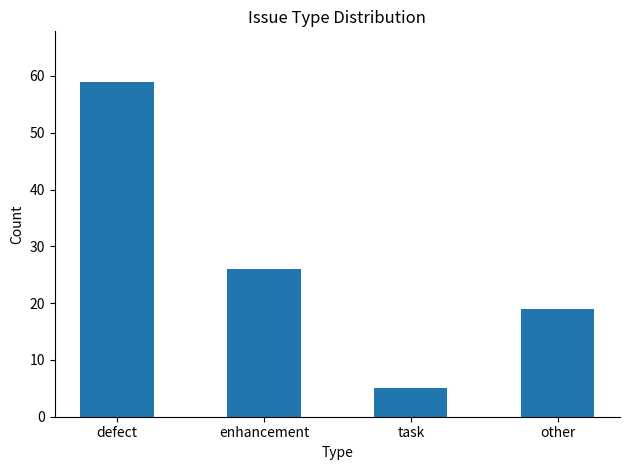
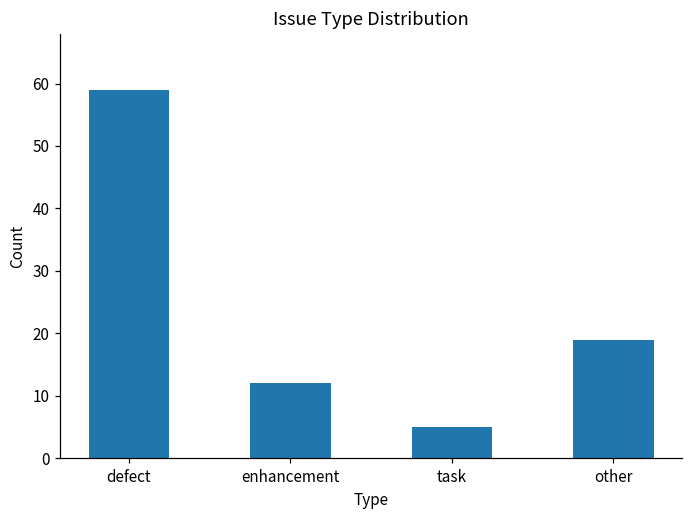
  {
    "defect": 59,
-   "enhancement": 26,
+   "enhancement": 12,
    "task": 5,
    "other": 19
  }
